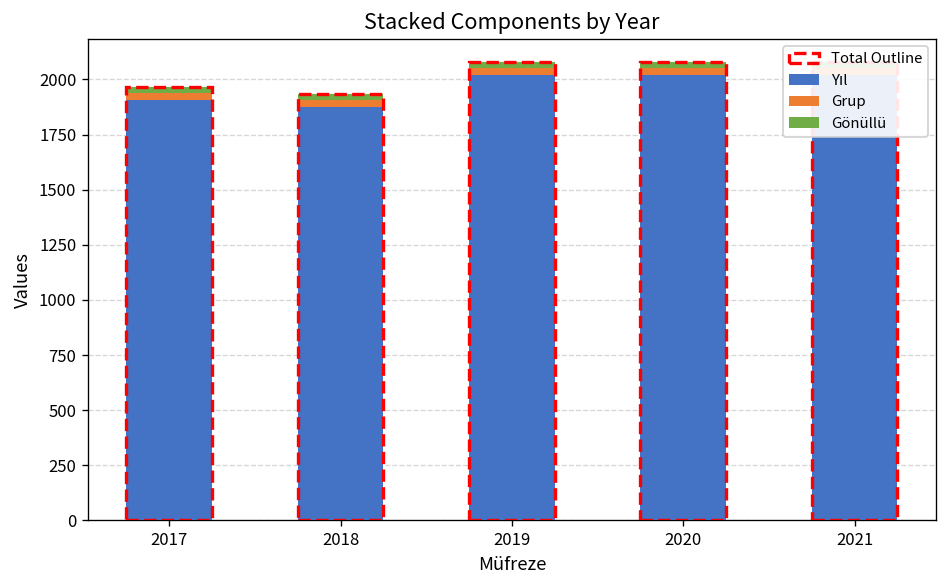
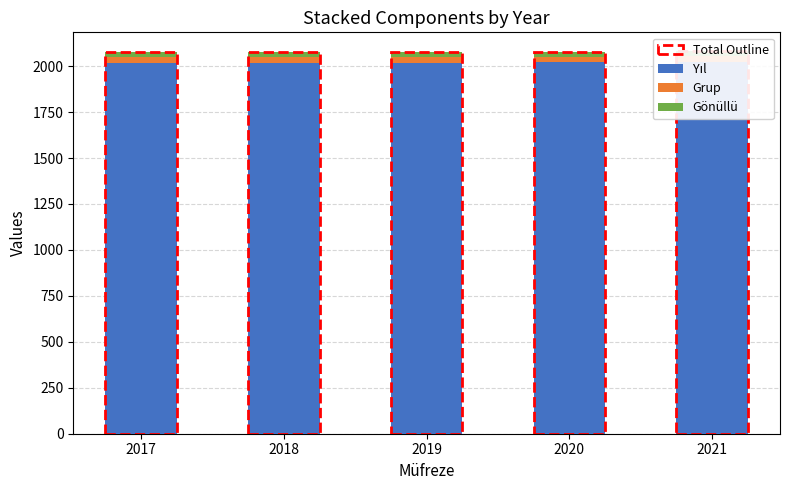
  {
    "Yıl": {
-     "2017": 1910,
-     "2018": 1880,
+     "2017": 2020,
+     "2018": 2020,
      "2019": 2020,
      "2020": 2020
    },
    "Grup": {
      "2017": 30,
      "2018": 30,
      "2019": 30,
      "2020": 30
    },
    "Gönüllü": {
      "2017": 30,
      "2018": 30,
      "2019": 30,
      "2020": 30
    }
  }
